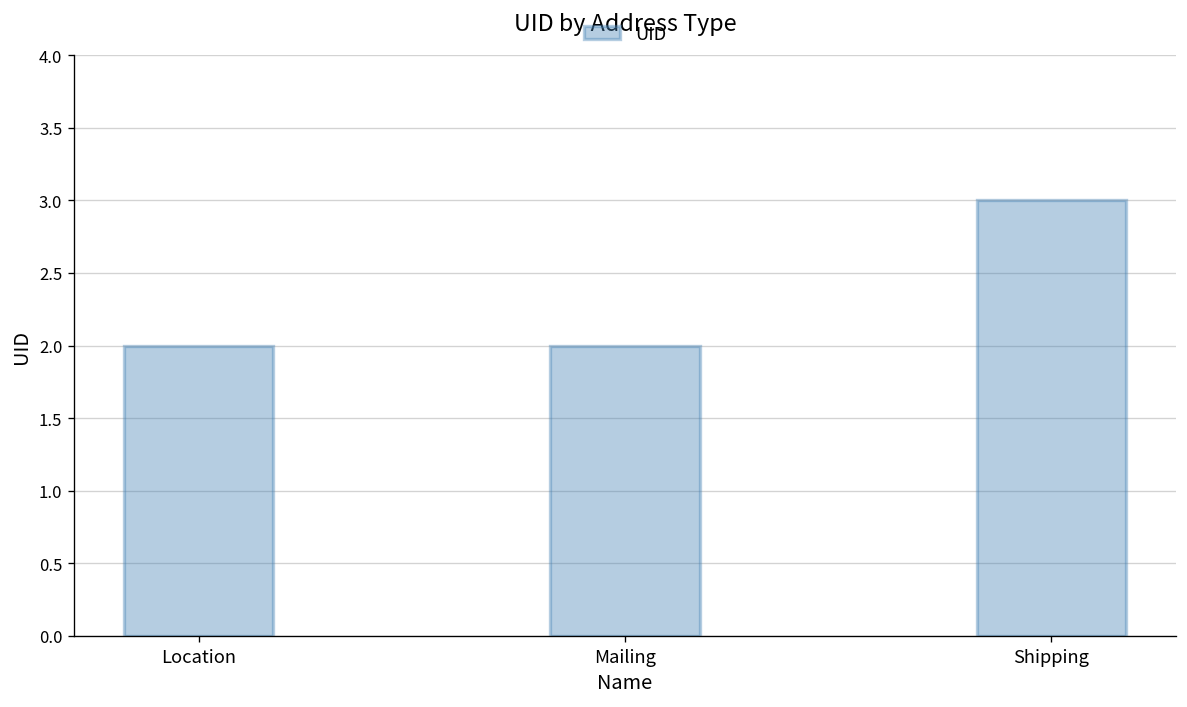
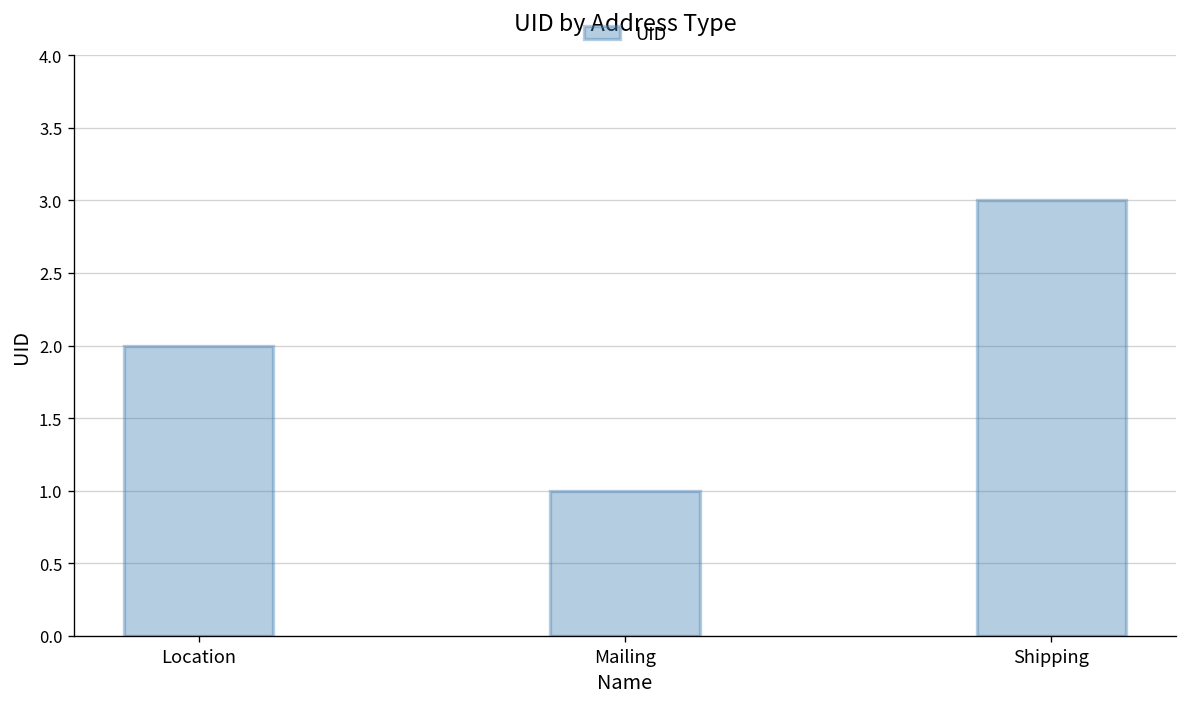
  {
    "Location": 2,
-   "Mailing": 2,
+   "Mailing": 1,
    "Shipping": 3
  }
